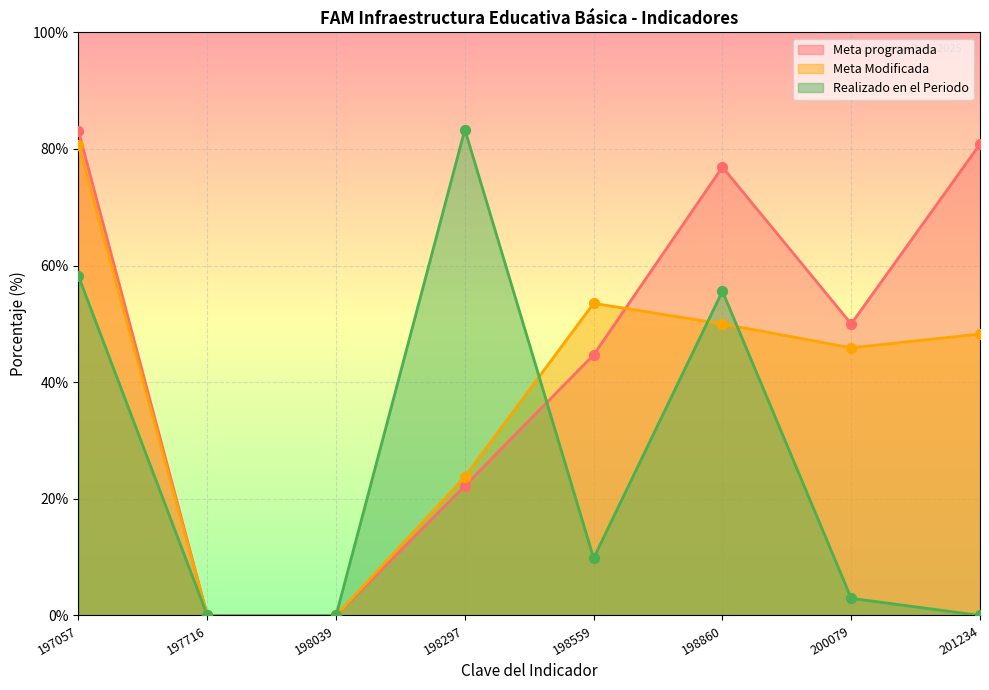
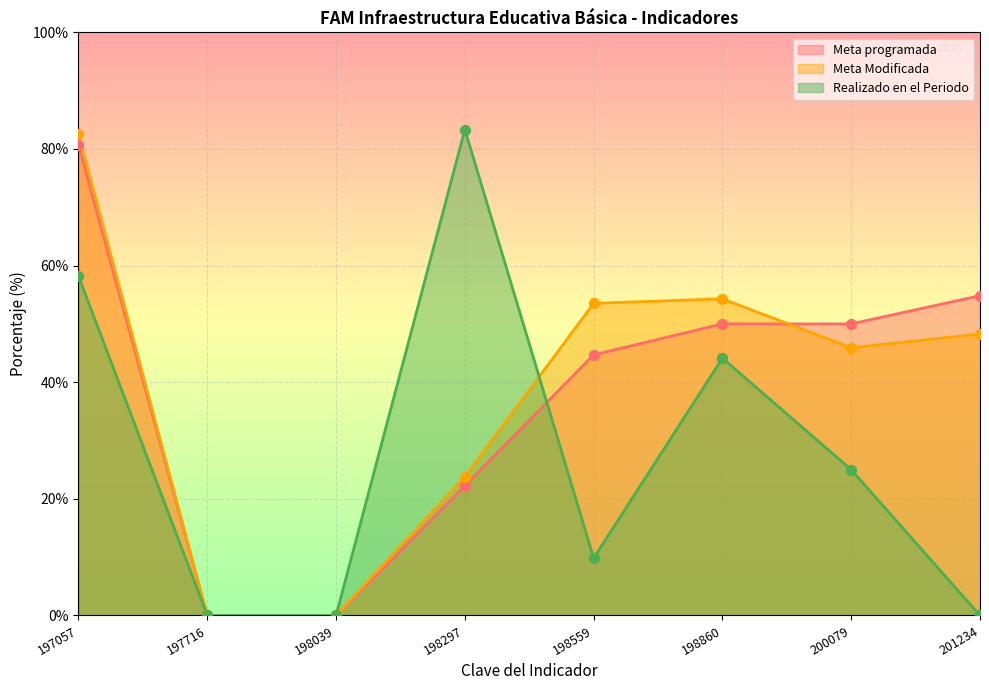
  {
    "Meta programada": {
-     "197057": "83%",
+     "197057": "81%",
      "198297": "22%",
      "198559": "45%",
-     "198860": "77%",
+     "198860": "50%",
      "200079": "50%",
-     "201234": "81%"
+     "201234": "55%"
    },
    "Meta Modificada": {
-     "197057": "81%",
+     "197057": "83%",
      "198297": "24%",
      "198559": "54%",
-     "198860": "50%",
+     "198860": "54%",
      "200079": "46%",
      "201234": "48%"
    },
    "Realizado en el Periodo": {
      "197057": "58%",
      "198297": "83%",
      "198559": "10%",
-     "198860": "56%",
-     "200079": "3%",
+     "198860": "44%",
+     "200079": "25%",
      "201234": "0%"
    }
  }
